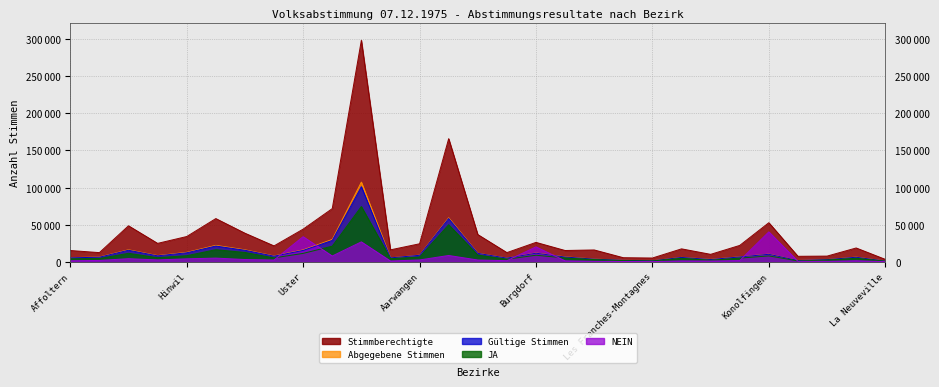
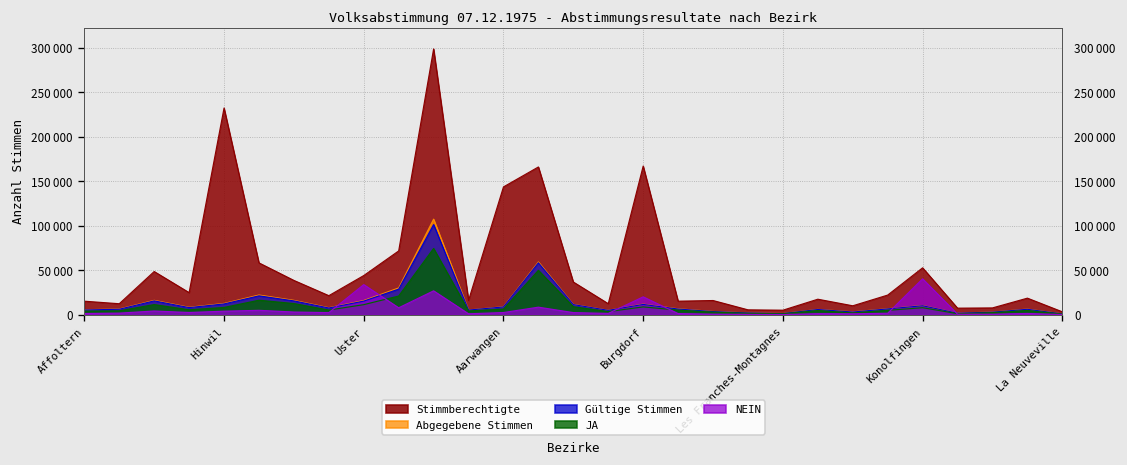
  {
    "Stimmberechtigte": {
      "Affoltern": 20000,
-     "Hinwil": 30000,
+     "Hinwil": 230000,
      "Uster": 40000,
-     "Aarwangen": 20000,
-     "Burgdorf": 30000,
+     "Aarwangen": 140000,
+     "Burgdorf": 170000,
      "Les Franches-Montagnes": 10000,
      "Konolfingen": 50000
    },
    "JA": {
      "Hinwil": 10000,
      "Uster": 10000
    },
    "NEIN": {
      "Hinwil": 0,
      "Uster": 30000,
      "Aarwangen": 0,
      "Burgdorf": 20000,
      "Konolfingen": 40000
    }
  }
